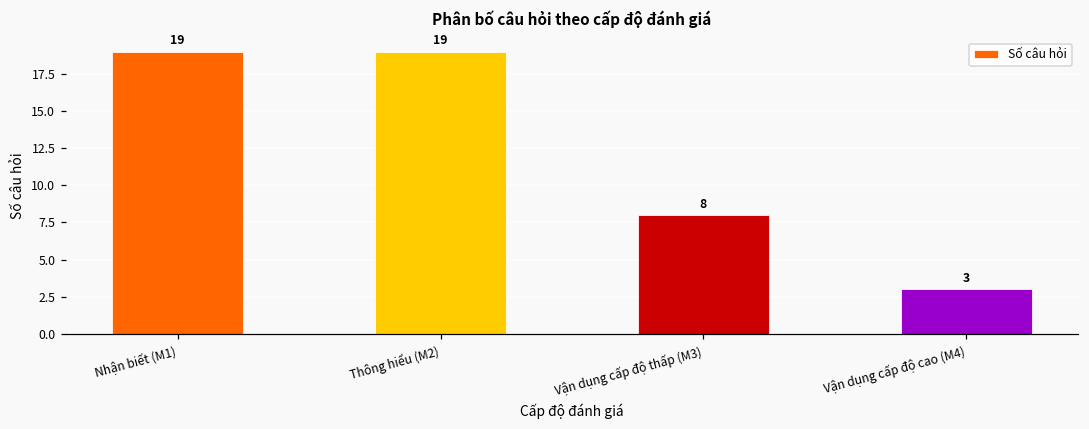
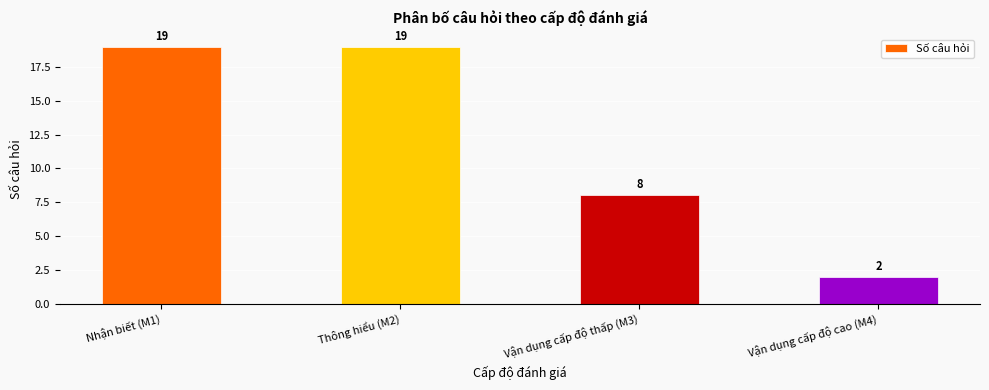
  {
    "Nhận biết (M1)": 19,
    "Thông hiểu (M2)": 19,
    "Vận dụng cấp độ thấp (M3)": 8,
-   "Vận dụng cấp độ cao (M4)": 3
+   "Vận dụng cấp độ cao (M4)": 2
  }
